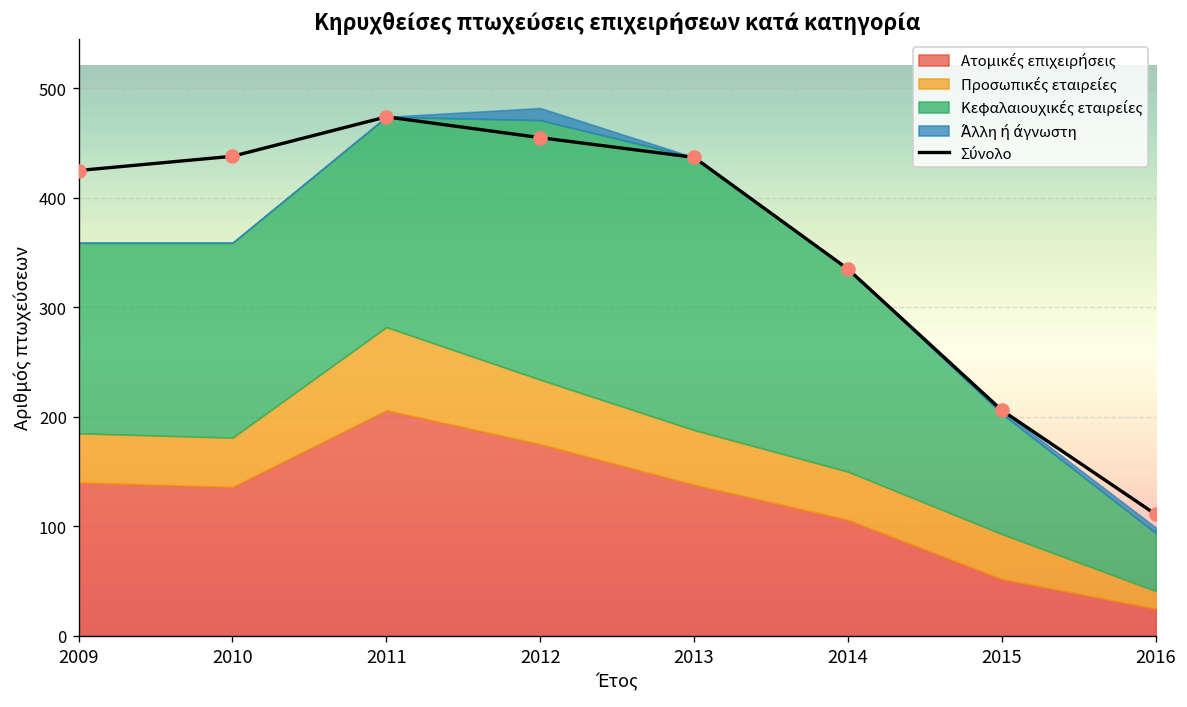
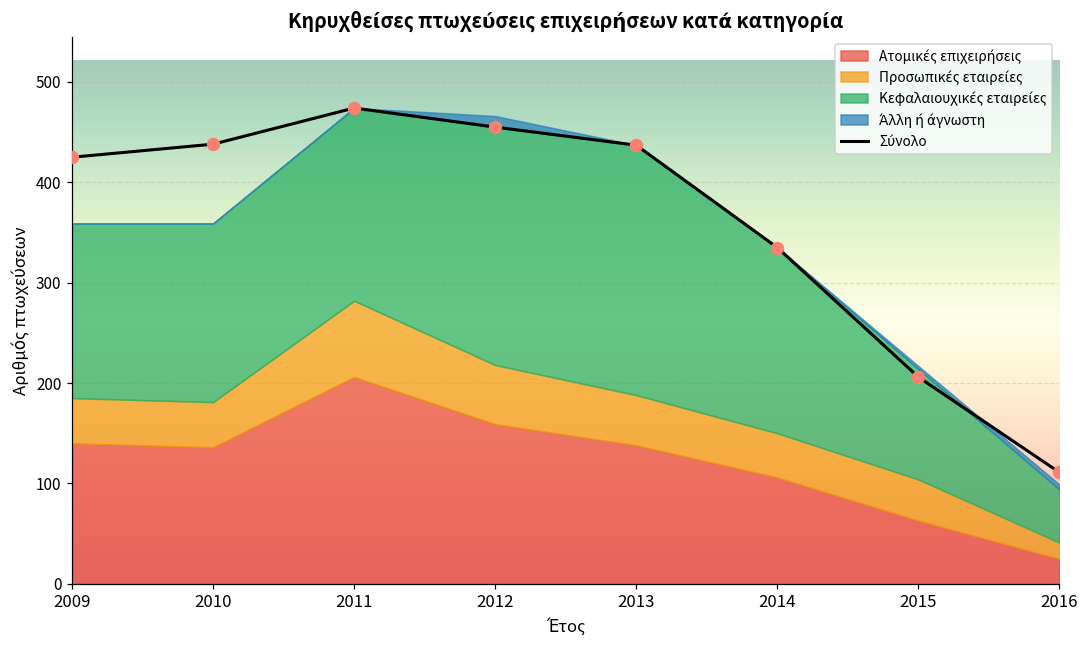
  {
    "Σύνολο": {
      "2009": 430,
      "2010": 440,
      "2016": 110
    },
    "Ατομικές επιχειρήσεις": {
      "2009": 140,
      "2010": 140,
      "2011": 210,
-     "2012": 180,
+     "2012": 160,
      "2013": 140,
      "2014": 110,
-     "2015": 50,
+     "2015": 60,
      "2016": 30
    },
    "Προσωπικές εταιρείες": {
      "2009": 50,
      "2010": 50,
      "2011": 80,
      "2012": 60,
      "2013": 50,
      "2014": 40,
      "2015": 40,
      "2016": 20
    },
    "Κεφαλαιουχικές εταιρείες": {
      "2015": 110,
      "2016": 50
    },
    "Άλλη ή άγνωστη": {
      "2012": 10,
      "2016": 10
    }
  }
